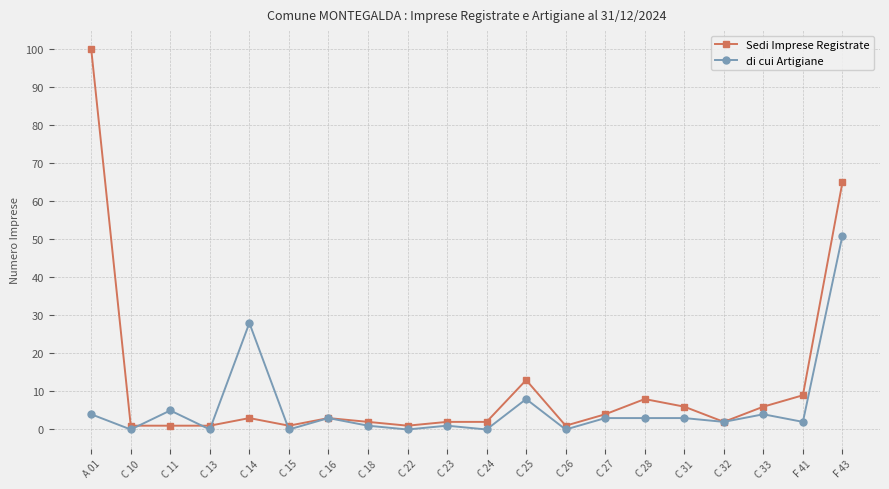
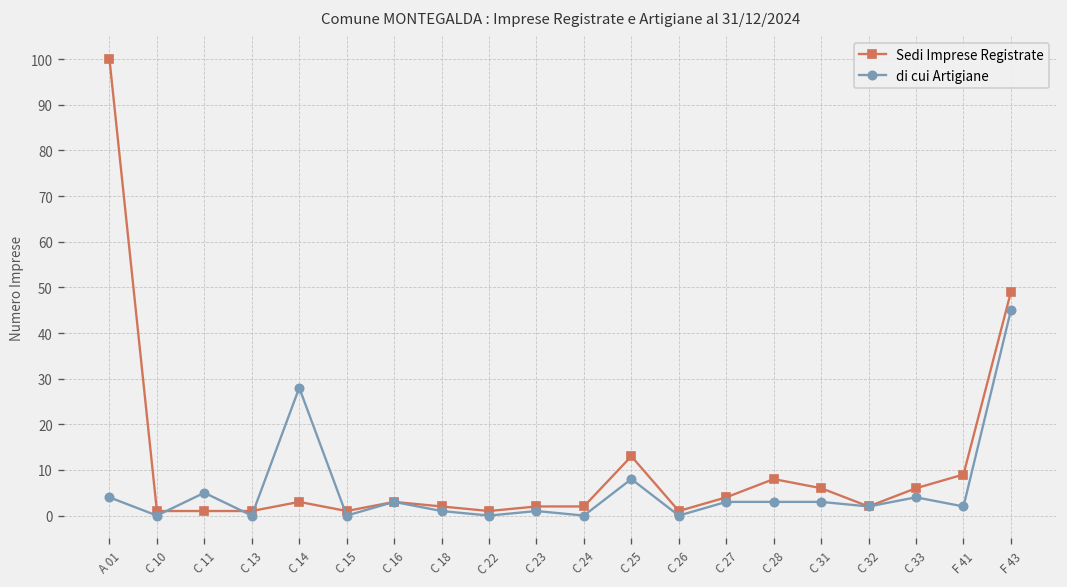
  {
    "Sedi Imprese Registrate": {
      "A 01": 100,
      "C 10": 1,
      "C 11": 1,
      "C 13": 1,
      "C 14": 3,
      "C 15": 1,
      "C 18": 2,
      "C 22": 1,
      "C 23": 2,
      "C 24": 2,
      "C 25": 13,
      "C 26": 1,
      "C 27": 4,
      "C 28": 8,
      "C 31": 6,
      "C 33": 6,
      "F 41": 9,
-     "F 43": 65
+     "F 43": 49
    },
    "di cui Artigiane": {
      "A 01": 4,
      "C 10": 0,
      "C 11": 5,
      "C 13": 0,
      "C 14": 28,
      "C 15": 0,
      "C 18": 1,
      "C 22": 0,
      "C 23": 1,
      "C 24": 0,
      "C 25": 8,
      "C 26": 0,
      "C 27": 3,
      "C 28": 3,
      "C 31": 3,
      "C 33": 4,
      "F 41": 2,
-     "F 43": 51
+     "F 43": 45
    }
  }
